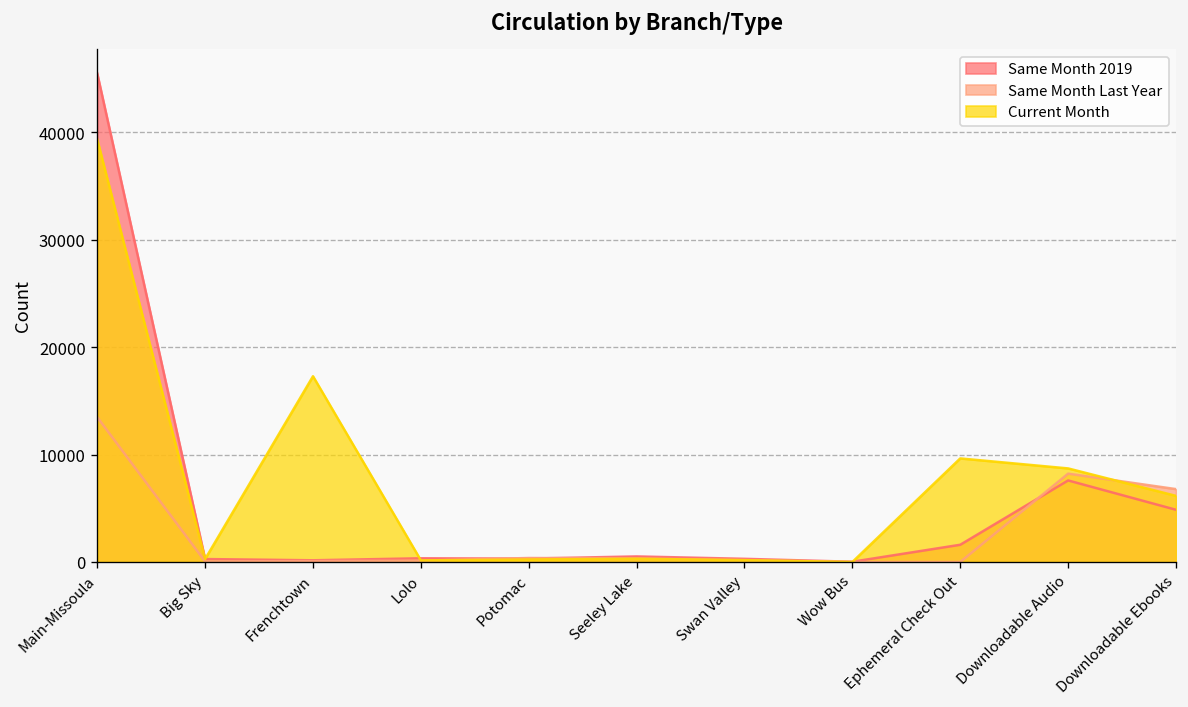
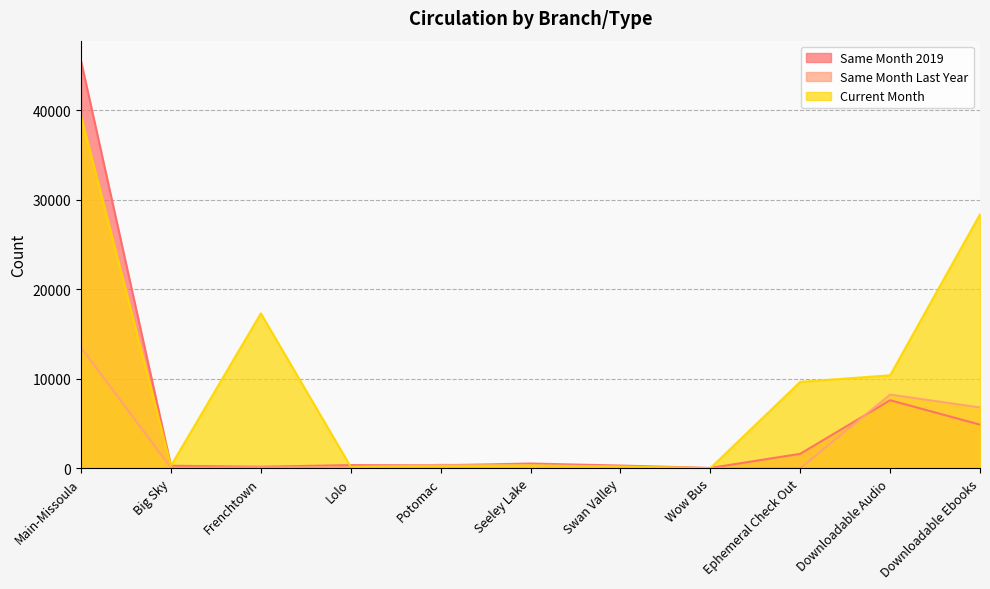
  {
    "Current Month": {
      "Main-Missoula": 39000,
      "Frenchtown": 17000,
      "Ephemeral Check Out": 10000,
-     "Downloadable Audio": 9000,
-     "Downloadable Ebooks": 6000
+     "Downloadable Audio": 10000,
+     "Downloadable Ebooks": 28000
    }
  }
